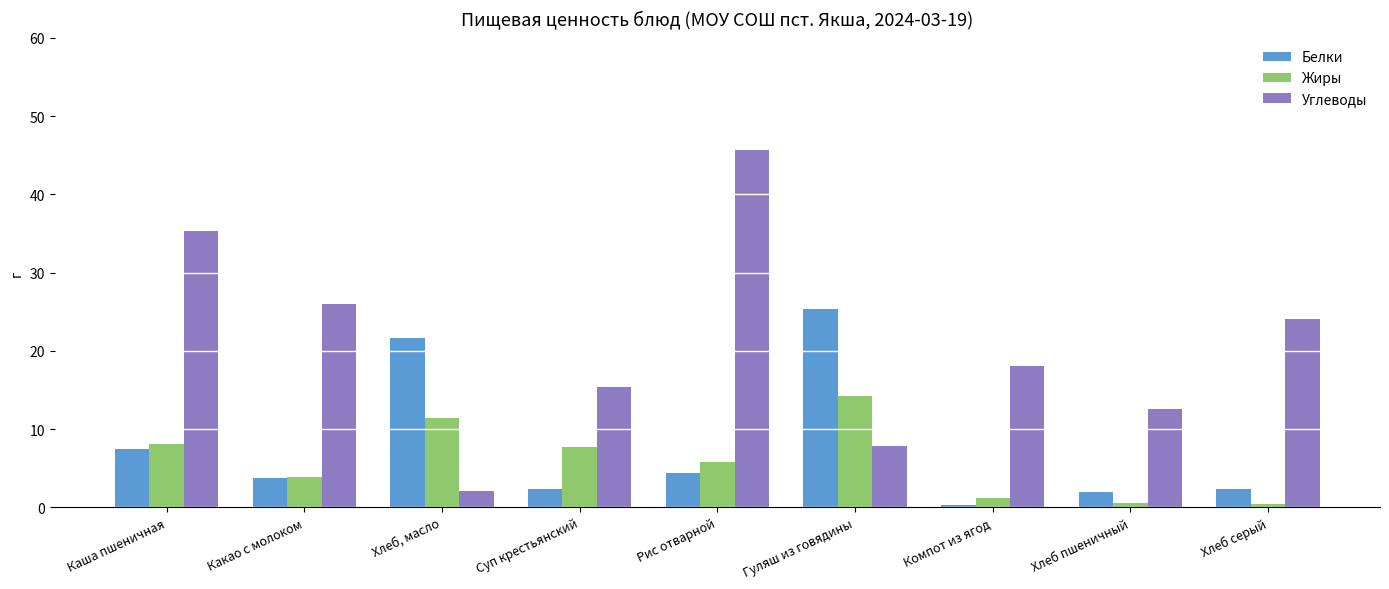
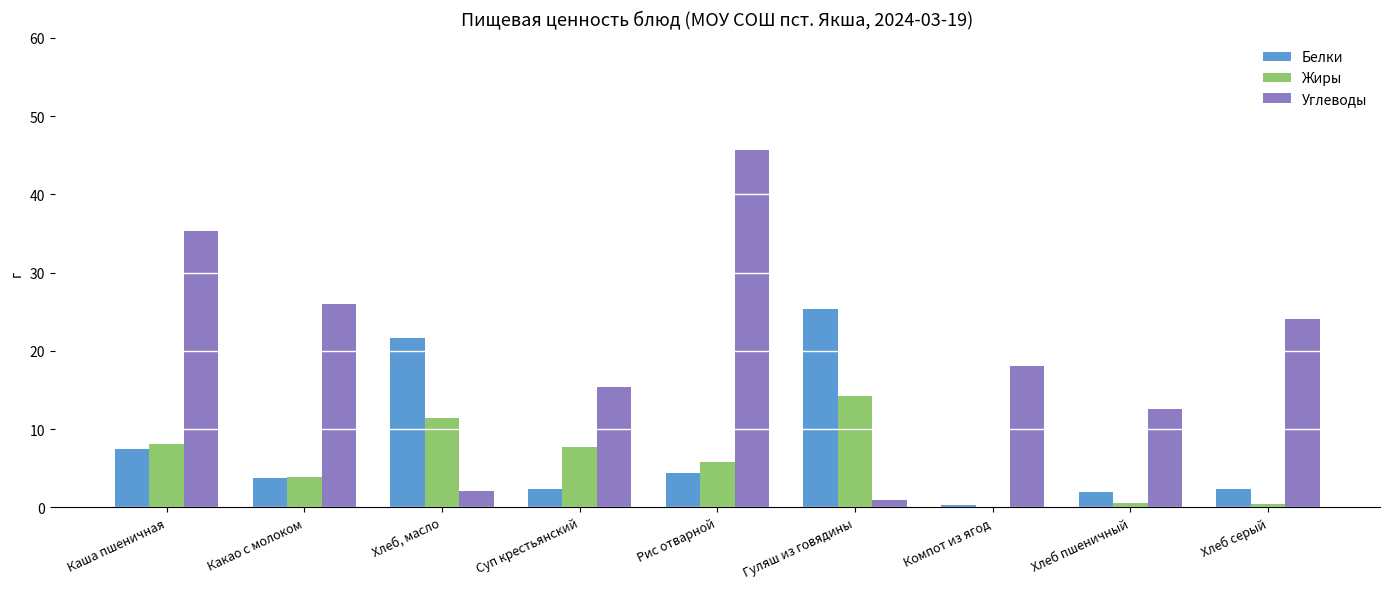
  {
    "Белки": {
      "Каша пшеничная": 7,
      "Какао с молоком": 4,
      "Хлеб, масло": 22,
      "Суп крестьянский": 2,
      "Рис отварной": 4,
      "Гуляш из говядины": 25,
      "Хлеб пшеничный": 2,
      "Хлеб серый": 2
    },
    "Жиры": {
      "Каша пшеничная": 8,
      "Какао с молоком": 4,
      "Хлеб, масло": 11,
      "Суп крестьянский": 8,
      "Рис отварной": 6,
      "Гуляш из говядины": 14,
-     "Компот из ягод": 1,
+     "Компот из ягод": 0,
      "Хлеб пшеничный": 1,
      "Хлеб серый": 0
    },
    "Углеводы": {
      "Каша пшеничная": 35,
      "Какао с молоком": 26,
      "Хлеб, масло": 2,
      "Суп крестьянский": 15,
      "Рис отварной": 46,
-     "Гуляш из говядины": 8,
+     "Гуляш из говядины": 1,
      "Компот из ягод": 18,
      "Хлеб пшеничный": 13,
      "Хлеб серый": 24
    }
  }
